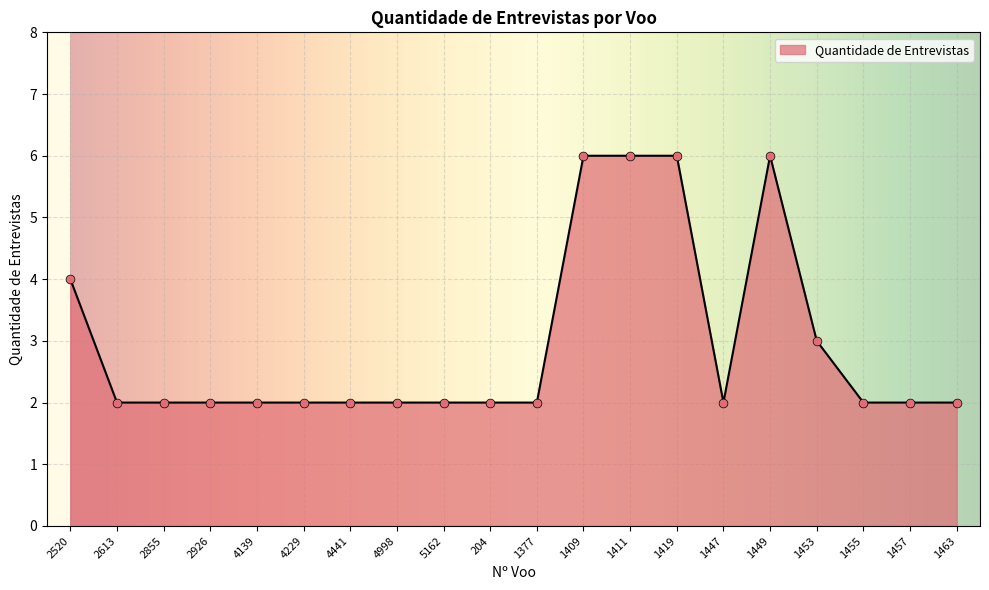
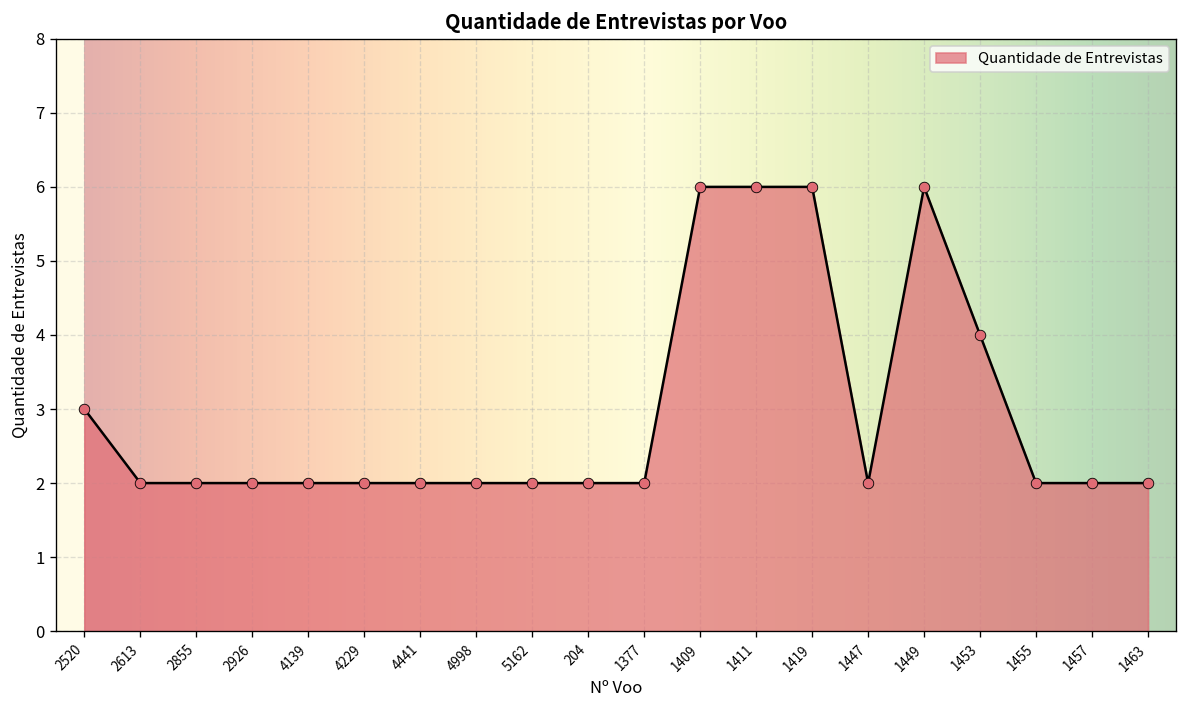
  {
-   "2520": 4,
+   "2520": 3,
    "2613": 2,
    "2855": 2,
    "2926": 2,
    "4139": 2,
    "4229": 2,
    "4441": 2,
    "4998": 2,
    "5162": 2,
    "204": 2,
    "1377": 2,
    "1409": 6,
    "1411": 6,
    "1419": 6,
    "1447": 2,
    "1449": 6,
-   "1453": 3,
+   "1453": 4,
    "1455": 2,
    "1457": 2,
    "1463": 2
  }
